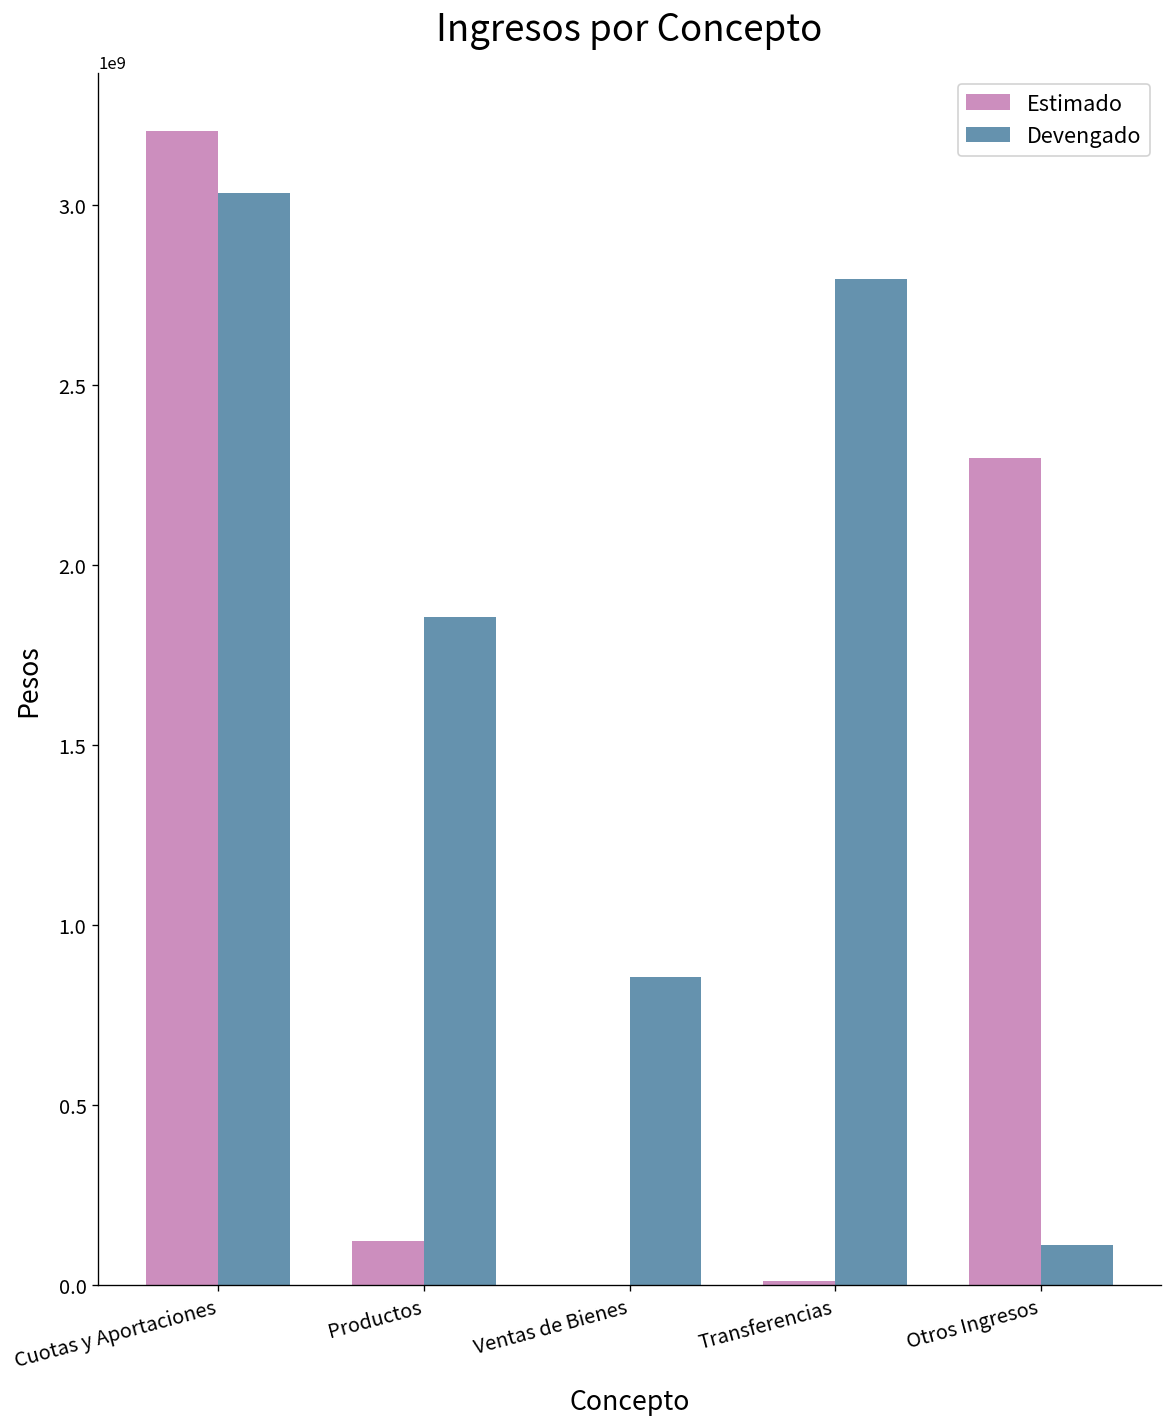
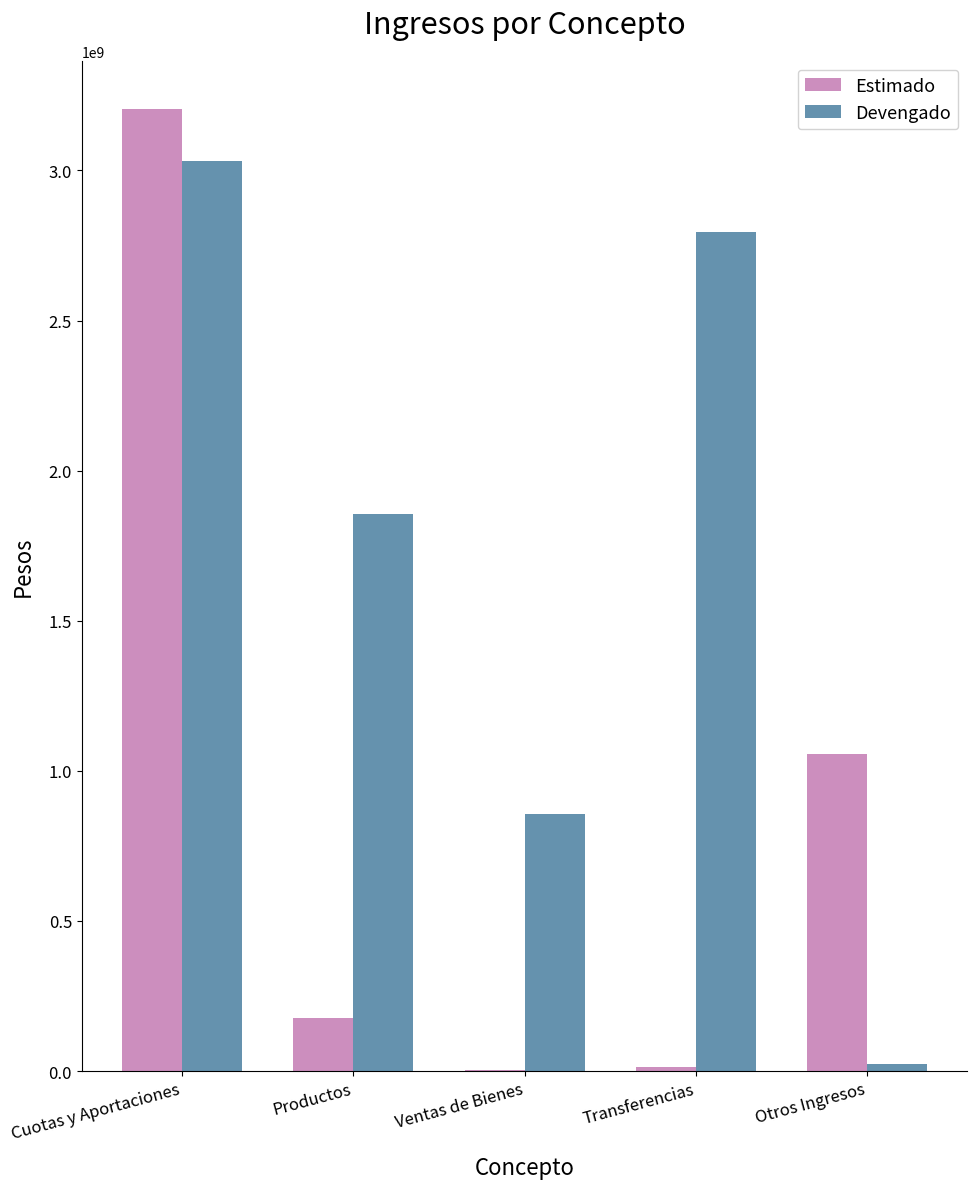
  {
    "Estimado": {
      "Cuotas y Aportaciones": 3210000000,
-     "Productos": 120000000,
+     "Productos": 180000000,
      "Transferencias": 10000000,
-     "Otros Ingresos": 2300000000
+     "Otros Ingresos": 1060000000
    },
    "Devengado": {
      "Cuotas y Aportaciones": 3030000000,
      "Productos": 1850000000,
      "Ventas de Bienes": 860000000,
      "Transferencias": 2790000000,
-     "Otros Ingresos": 110000000
+     "Otros Ingresos": 20000000
    }
  }
